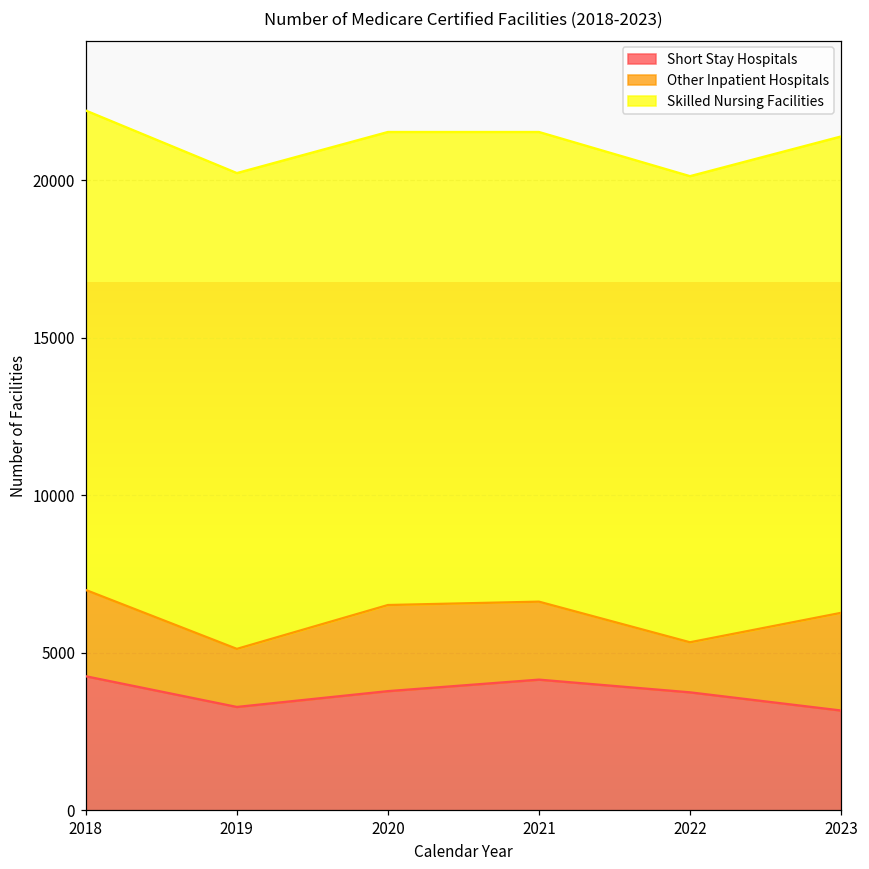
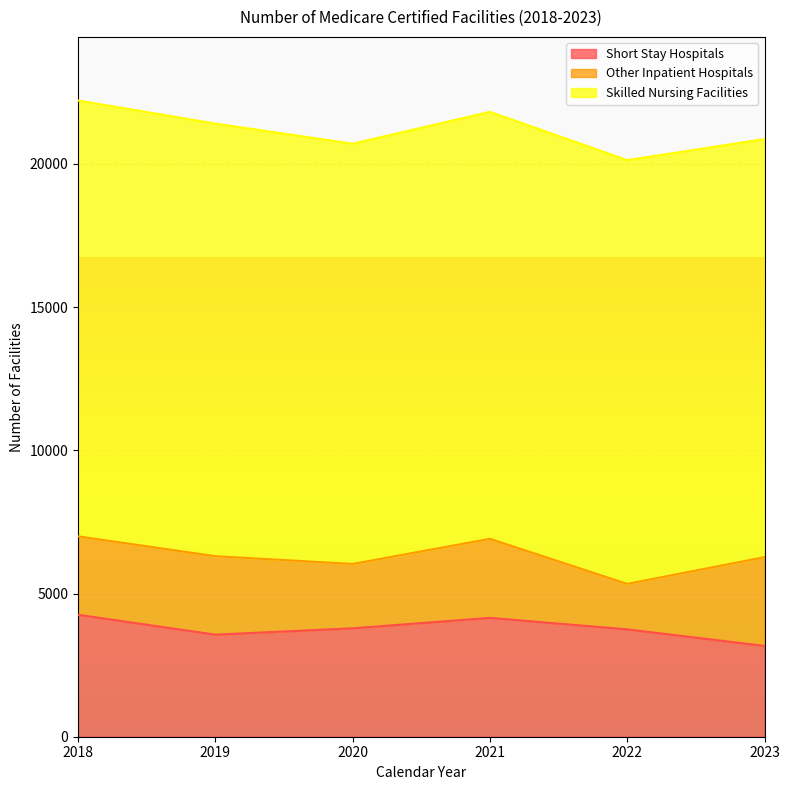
  {
    "Short Stay Hospitals": {
      "2018": 4300,
-     "2019": 3300,
+     "2019": 3600,
      "2020": 3800,
      "2021": 4200,
      "2022": 3700,
      "2023": 3200
    },
    "Other Inpatient Hospitals": {
      "2018": 2700,
-     "2019": 1800,
-     "2020": 2700,
-     "2021": 2500,
+     "2019": 2700,
+     "2020": 2200,
+     "2021": 2800,
      "2022": 1600,
      "2023": 3100
    },
    "Skilled Nursing Facilities": {
      "2018": 15200,
      "2019": 15100,
-     "2020": 15000,
+     "2020": 14700,
      "2021": 14900,
      "2022": 14800,
-     "2023": 15100
+     "2023": 14600
    }
  }
